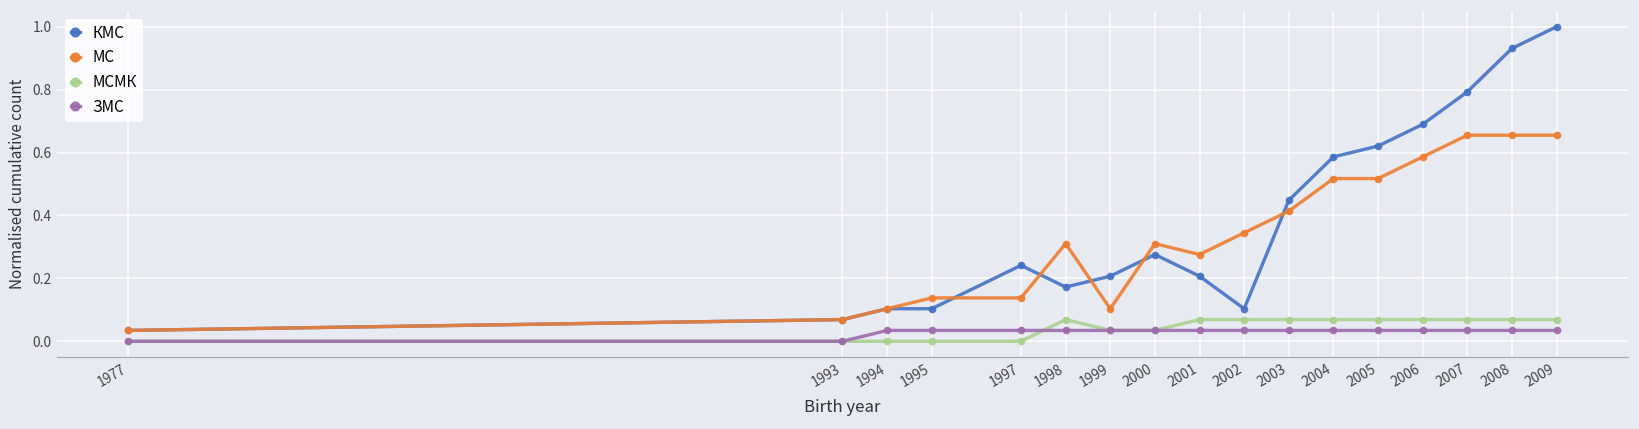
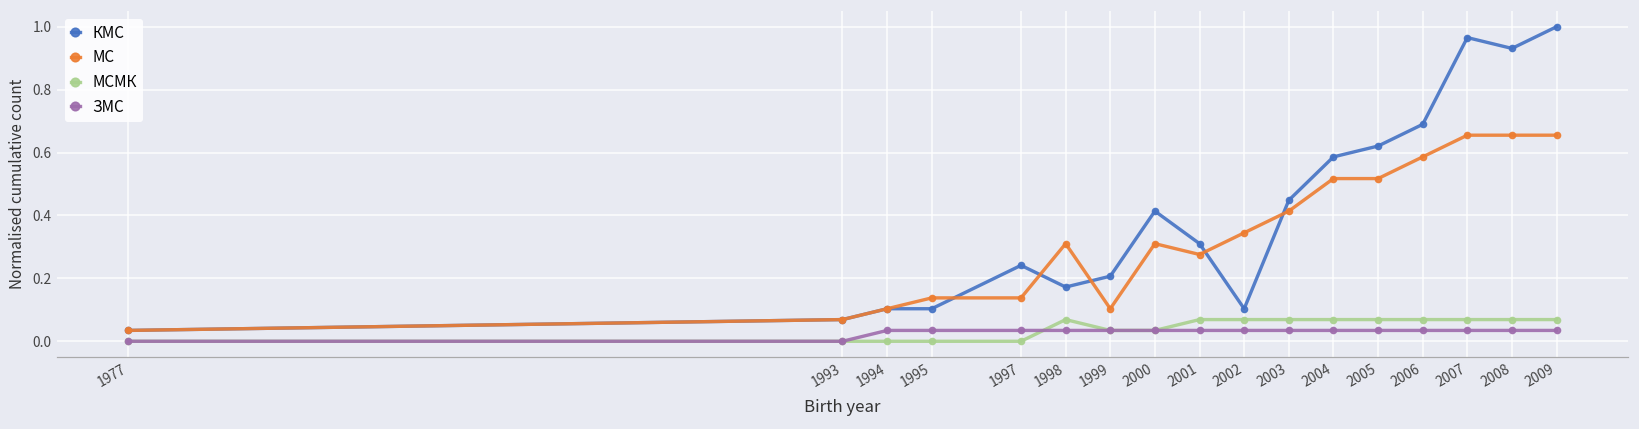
  {
    "КМС": {
      "1995": 0.10,
      "1997": 0.24,
      "1998": 0.17,
      "1999": 0.21,
-     "2000": 0.28,
-     "2001": 0.21,
+     "2000": 0.41,
+     "2001": 0.31,
      "2002": 0.10,
      "2003": 0.45,
      "2004": 0.59,
      "2005": 0.62,
      "2006": 0.69,
-     "2007": 0.79,
+     "2007": 0.97,
      "2008": 0.93,
      "2009": 1.00
    },
    "МС": {
      "1995": 0.14,
      "1997": 0.14,
      "1998": 0.31,
      "1999": 0.10,
      "2000": 0.31,
      "2001": 0.28,
      "2002": 0.34,
      "2003": 0.41,
      "2004": 0.52,
      "2005": 0.52,
      "2006": 0.59,
      "2007": 0.66,
      "2008": 0.66,
      "2009": 0.66
    },
    "МСМК": {
      "1994": 0.00,
      "1995": 0.00,
      "1997": 0.00,
      "1998": 0.07,
      "2001": 0.07,
      "2002": 0.07,
      "2003": 0.07,
      "2004": 0.07,
      "2005": 0.07,
      "2006": 0.07,
      "2007": 0.07,
      "2008": 0.07,
      "2009": 0.07
    },
    "ЗМС": {
      "1994": 0.03,
      "1995": 0.03,
      "1997": 0.03,
      "1998": 0.03,
      "2001": 0.03,
      "2002": 0.03,
      "2003": 0.03,
      "2004": 0.03,
      "2005": 0.03,
      "2006": 0.03,
      "2007": 0.03,
      "2008": 0.03,
      "2009": 0.03
    }
  }
